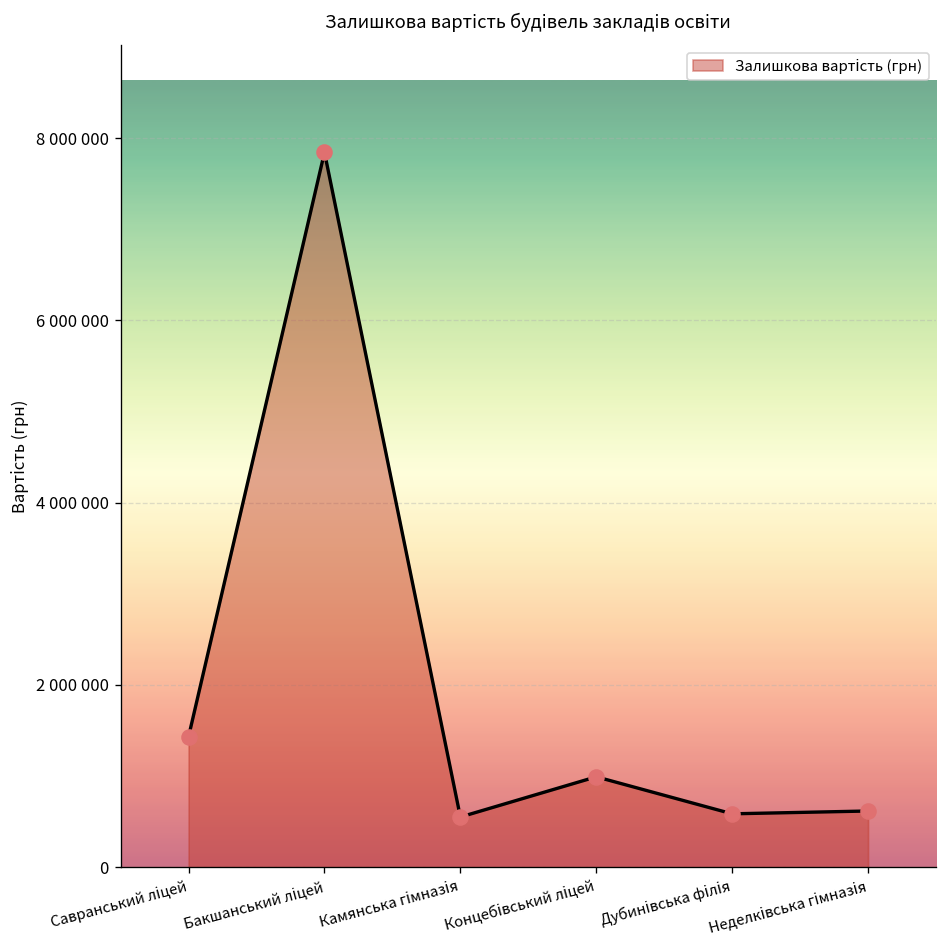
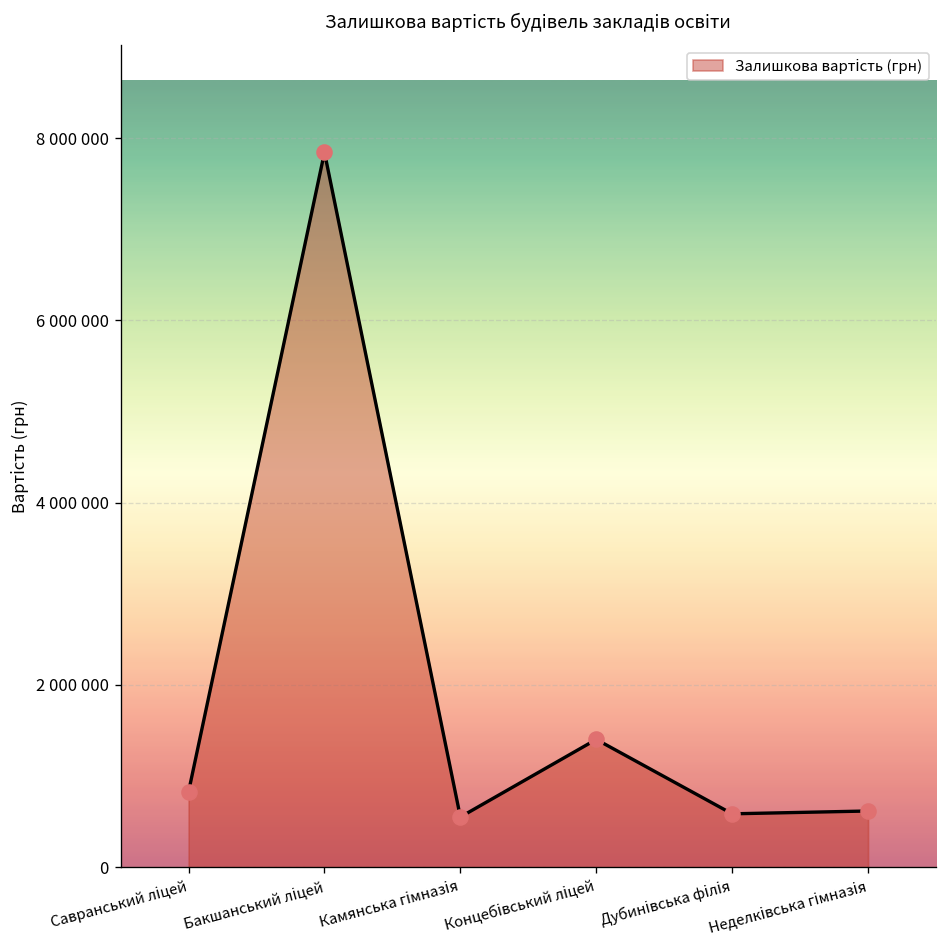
  {
-   "Савранський ліцей": 1400000,
+   "Савранський ліцей": 800000,
    "Бакшанський ліцей": 7800000,
    "Камянська гімназія": 600000,
-   "Концебівський ліцей": 1000000,
+   "Концебівський ліцей": 1400000,
    "Дубинівська філія": 600000,
    "Неделківська гімназія": 600000
  }
